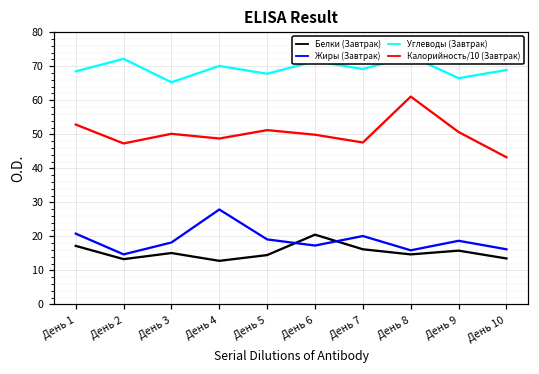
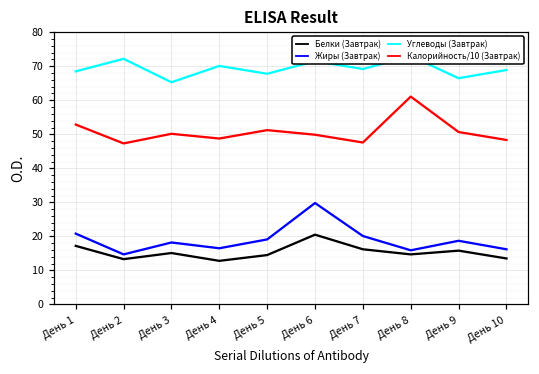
  {
    "Белки (Завтрак)": {
      "День 1": 17,
      "День 2": 13,
      "День 3": 15,
      "День 4": 13,
      "День 5": 15,
      "День 6": 21,
      "День 7": 16,
      "День 8": 15,
      "День 9": 16,
      "День 10": 14
    },
    "Жиры (Завтрак)": {
      "День 1": 21,
      "День 2": 15,
      "День 3": 18,
-     "День 4": 28,
+     "День 4": 17,
      "День 5": 19,
-     "День 6": 17,
+     "День 6": 30,
      "День 7": 20,
      "День 8": 16,
      "День 9": 19,
      "День 10": 16
    },
    "Углеводы (Завтрак)": {
      "День 1": 69,
      "День 2": 72,
      "День 3": 65,
      "День 4": 70,
      "День 5": 68,
      "День 7": 69,
      "День 9": 67,
      "День 10": 69
    },
    "Калорийность/10 (Завтрак)": {
      "День 1": 53,
      "День 2": 47,
      "День 3": 50,
      "День 4": 49,
      "День 5": 51,
      "День 6": 50,
      "День 7": 48,
      "День 8": 61,
      "День 9": 51,
-     "День 10": 43
+     "День 10": 48
    }
  }
